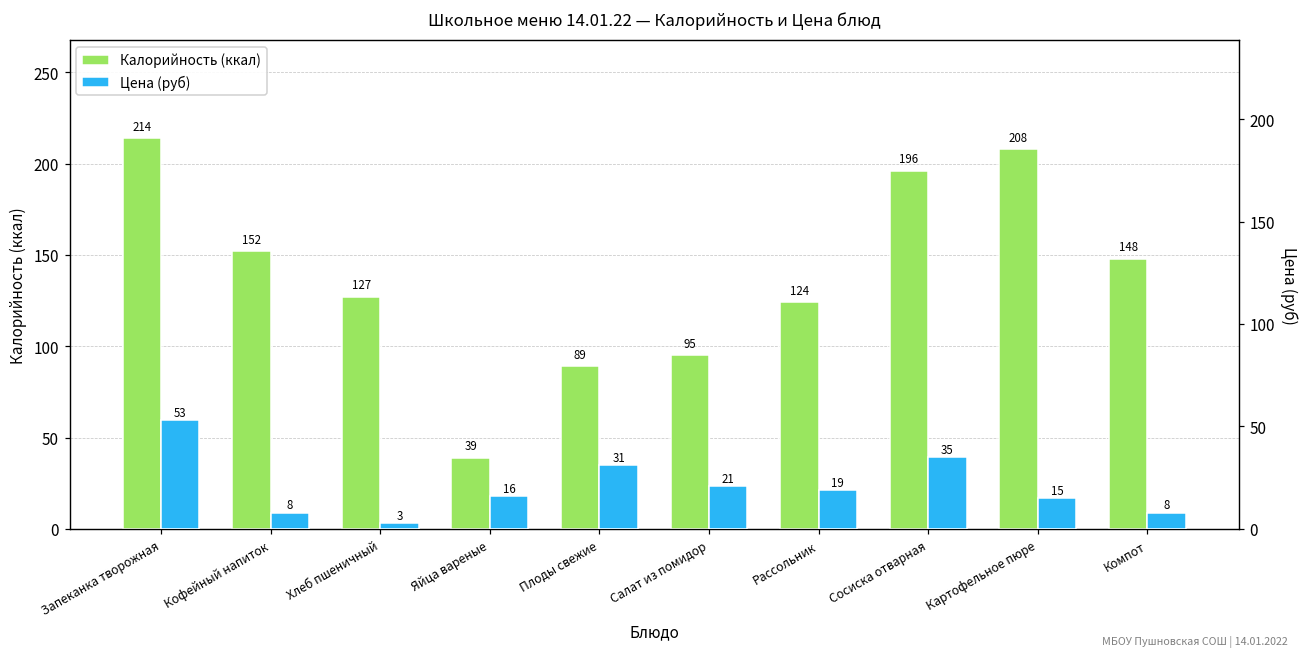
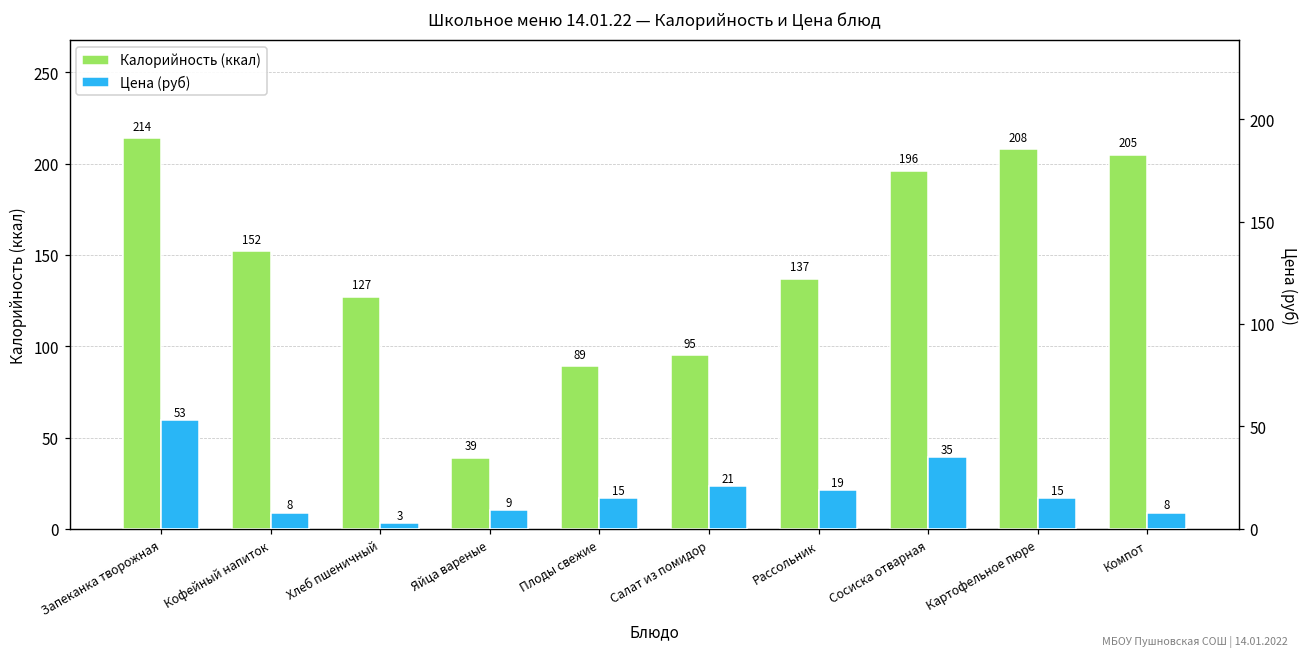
  {
    "Калорийность (ккал)": {
      "Запеканка творожная": 214,
      "Кофейный напиток": 152,
      "Хлеб пшеничный": 127,
      "Яйца вареные": 39,
      "Плоды свежие": 89,
      "Салат из помидор": 95,
-     "Рассольник": 124,
+     "Рассольник": 137,
      "Сосиска отварная": 196,
      "Картофельное пюре": 208,
-     "Компот": 148
+     "Компот": 205
    },
    "Цена (руб)": {
      "Запеканка творожная": 53,
      "Кофейный напиток": 8,
      "Хлеб пшеничный": 3,
-     "Яйца вареные": 16,
-     "Плоды свежие": 31,
+     "Яйца вареные": 9,
+     "Плоды свежие": 15,
      "Салат из помидор": 21,
      "Рассольник": 19,
      "Сосиска отварная": 35,
      "Картофельное пюре": 15,
      "Компот": 8
    }
  }
